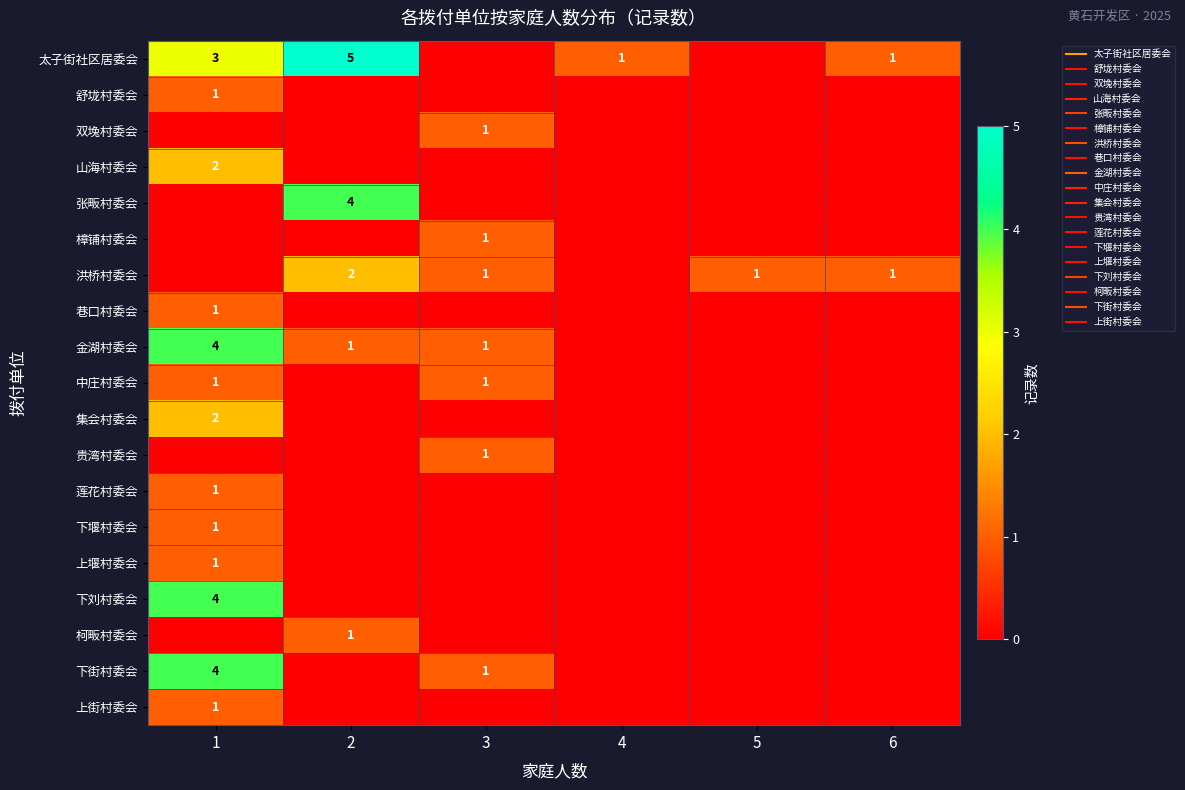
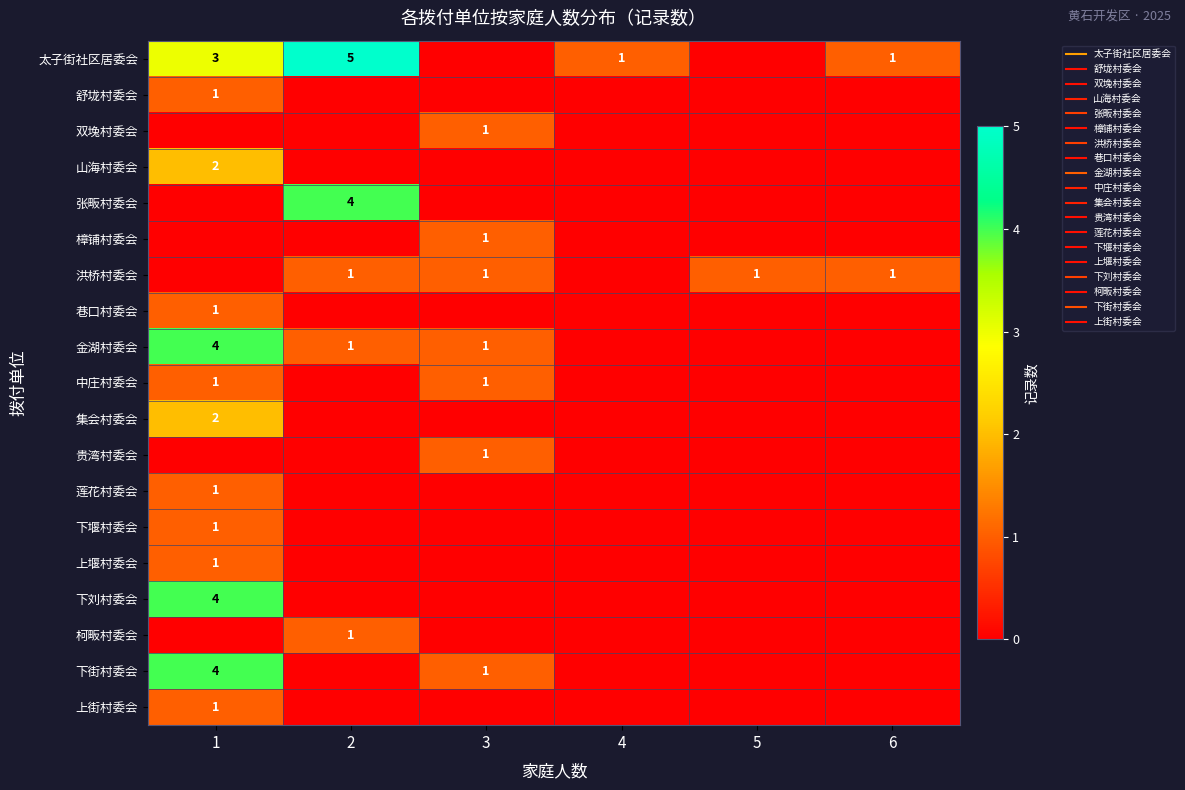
  {
    "太子街社区居委会": {
      "1": 3,
      "2": 5,
      "4": 1,
      "6": 1
    },
    "舒垅村委会": {
      "1": 1
    },
    "双堍村委会": {
      "3": 1
    },
    "山海村委会": {
      "1": 2
    },
    "张畈村委会": {
      "2": 4
    },
    "樟铺村委会": {
      "3": 1
    },
    "洪桥村委会": {
-     "2": 2,
+     "2": 1,
      "3": 1,
      "5": 1,
      "6": 1
    },
    "巷口村委会": {
      "1": 1
    },
    "金湖村委会": {
      "1": 4,
      "2": 1,
      "3": 1
    },
    "中庄村委会": {
      "1": 1,
      "3": 1
    },
    "集会村委会": {
      "1": 2
    },
    "贵湾村委会": {
      "3": 1
    },
    "莲花村委会": {
      "1": 1
    },
    "下堰村委会": {
      "1": 1
    },
    "上堰村委会": {
      "1": 1
    },
    "下刘村委会": {
      "1": 4
    },
    "柯畈村委会": {
      "2": 1
    },
    "下街村委会": {
      "1": 4,
      "3": 1
    },
    "上街村委会": {
      "1": 1
    }
  }
